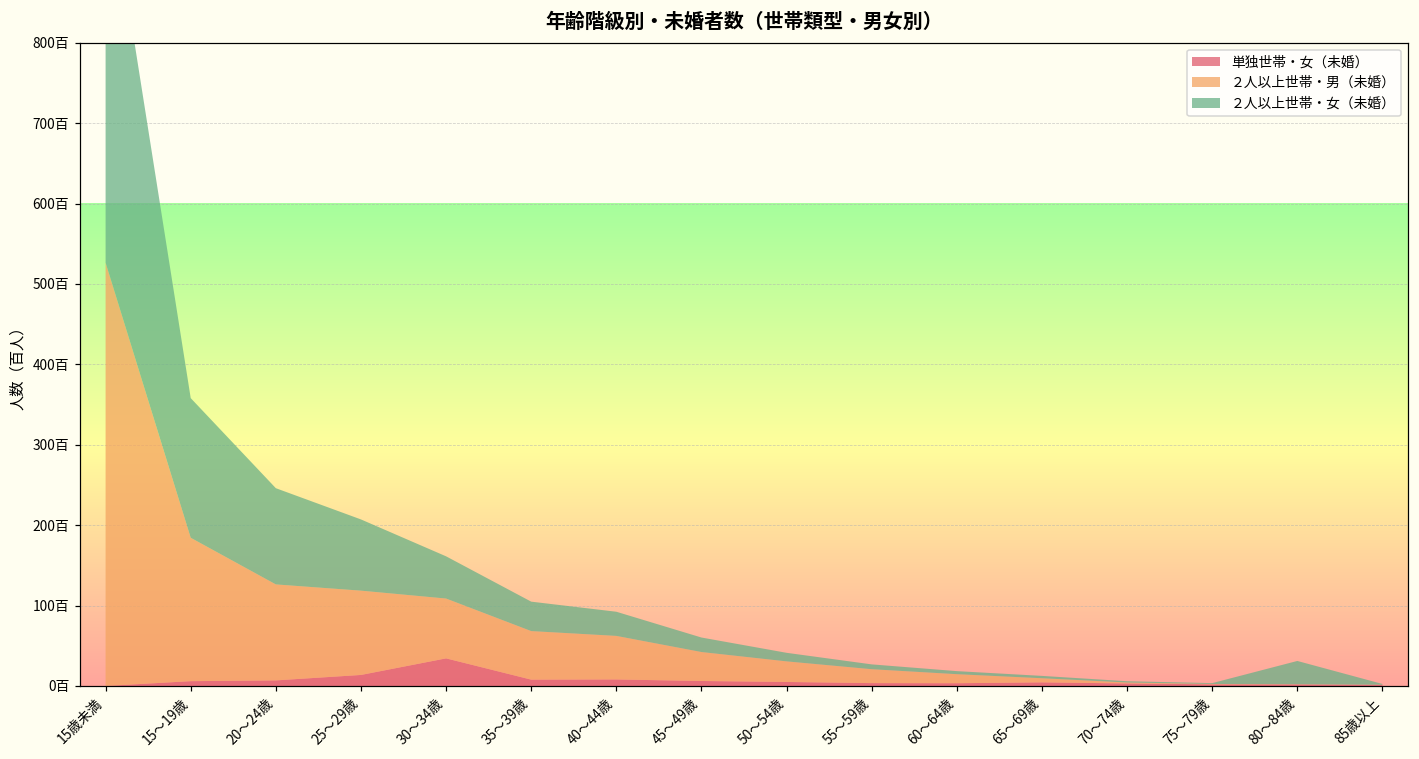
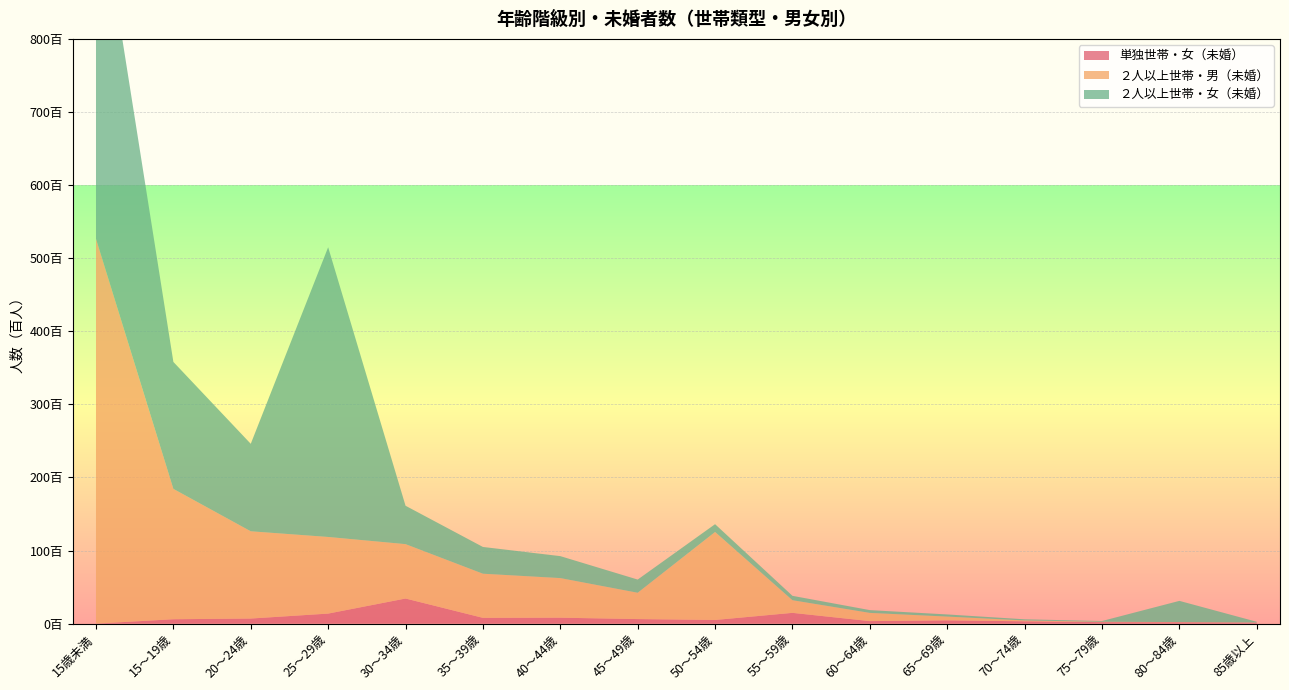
  {
    "単独世帯・女（未婚）": {
      "15～19歳": "10百",
      "20～24歳": "10百",
      "25～29歳": "10百",
      "30～34歳": "30百",
      "35～39歳": "10百",
      "40～44歳": "10百",
      "45～49歳": "10百",
      "50～54歳": "0百",
-     "55～59歳": "0百",
+     "55～59歳": "10百",
      "65～69歳": "0百"
    },
    "２人以上世帯・男（未婚）": {
      "15歳未満": "530百",
      "15～19歳": "180百",
      "20～24歳": "120百",
      "25～29歳": "100百",
      "30～34歳": "70百",
      "35～39歳": "60百",
      "40～44歳": "50百",
      "45～49歳": "40百",
-     "50～54歳": "30百",
+     "50～54歳": "120百",
      "55～59歳": "20百",
      "60～64歳": "10百"
    },
    "２人以上世帯・女（未婚）": {
      "15～19歳": "170百",
      "20～24歳": "120百",
-     "25～29歳": "90百",
+     "25～29歳": "400百",
      "30～34歳": "50百",
      "35～39歳": "40百",
      "40～44歳": "30百",
      "45～49歳": "20百",
      "50～54歳": "10百",
      "55～59歳": "10百",
      "60～64歳": "0百",
      "80～84歳": "30百"
    }
  }
